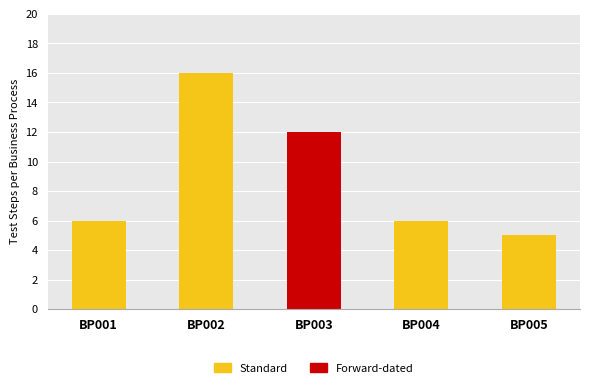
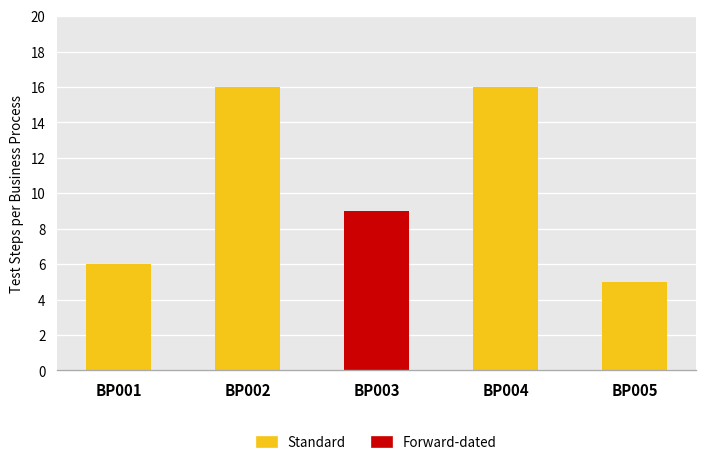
  {
    "BP001": 6,
    "BP002": 16,
-   "BP003": 12,
-   "BP004": 6,
+   "BP003": 9,
+   "BP004": 16,
    "BP005": 5
  }
